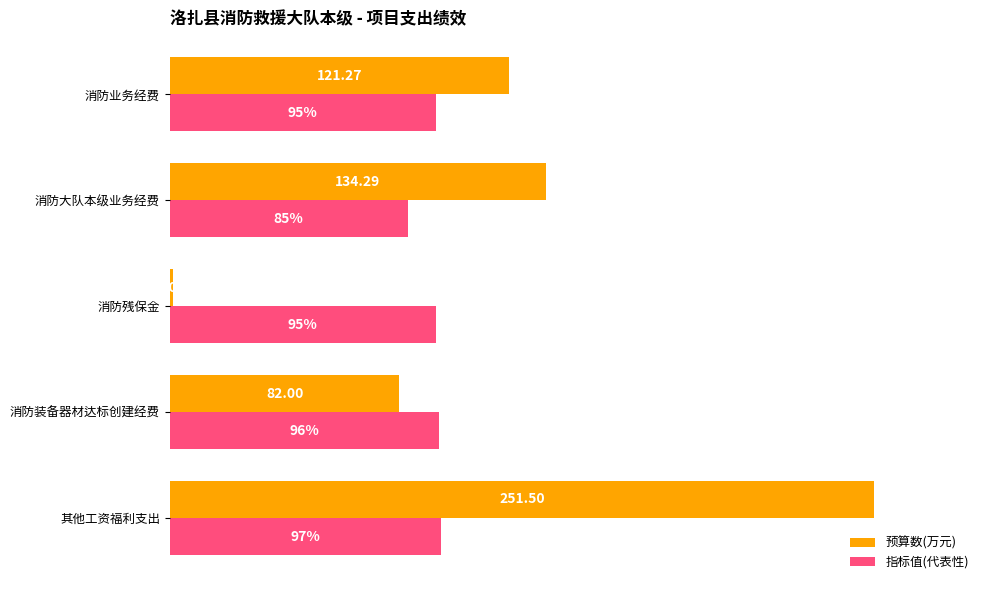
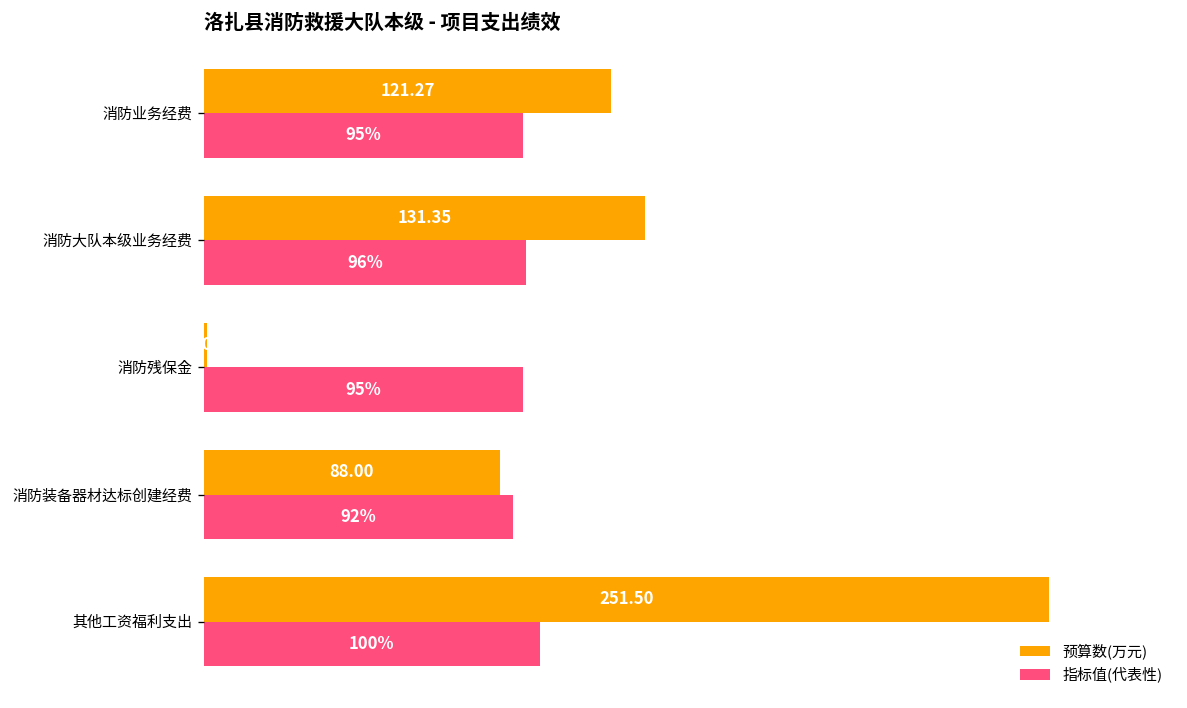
  {
    "预算数(万元)": {
      "消防业务经费": "121.27",
-     "消防大队本级业务经费": "134.29",
-     "消防装备器材达标创建经费": "82.00",
+     "消防大队本级业务经费": "131.35",
+     "消防装备器材达标创建经费": "88.00",
      "其他工资福利支出": "251.50"
    },
    "指标值(代表性)": {
      "消防业务经费": "95%",
-     "消防大队本级业务经费": "85%",
+     "消防大队本级业务经费": "96%",
      "消防残保金": "95%",
-     "消防装备器材达标创建经费": "96%",
-     "其他工资福利支出": "97%"
+     "消防装备器材达标创建经费": "92%",
+     "其他工资福利支出": "100%"
    }
  }
